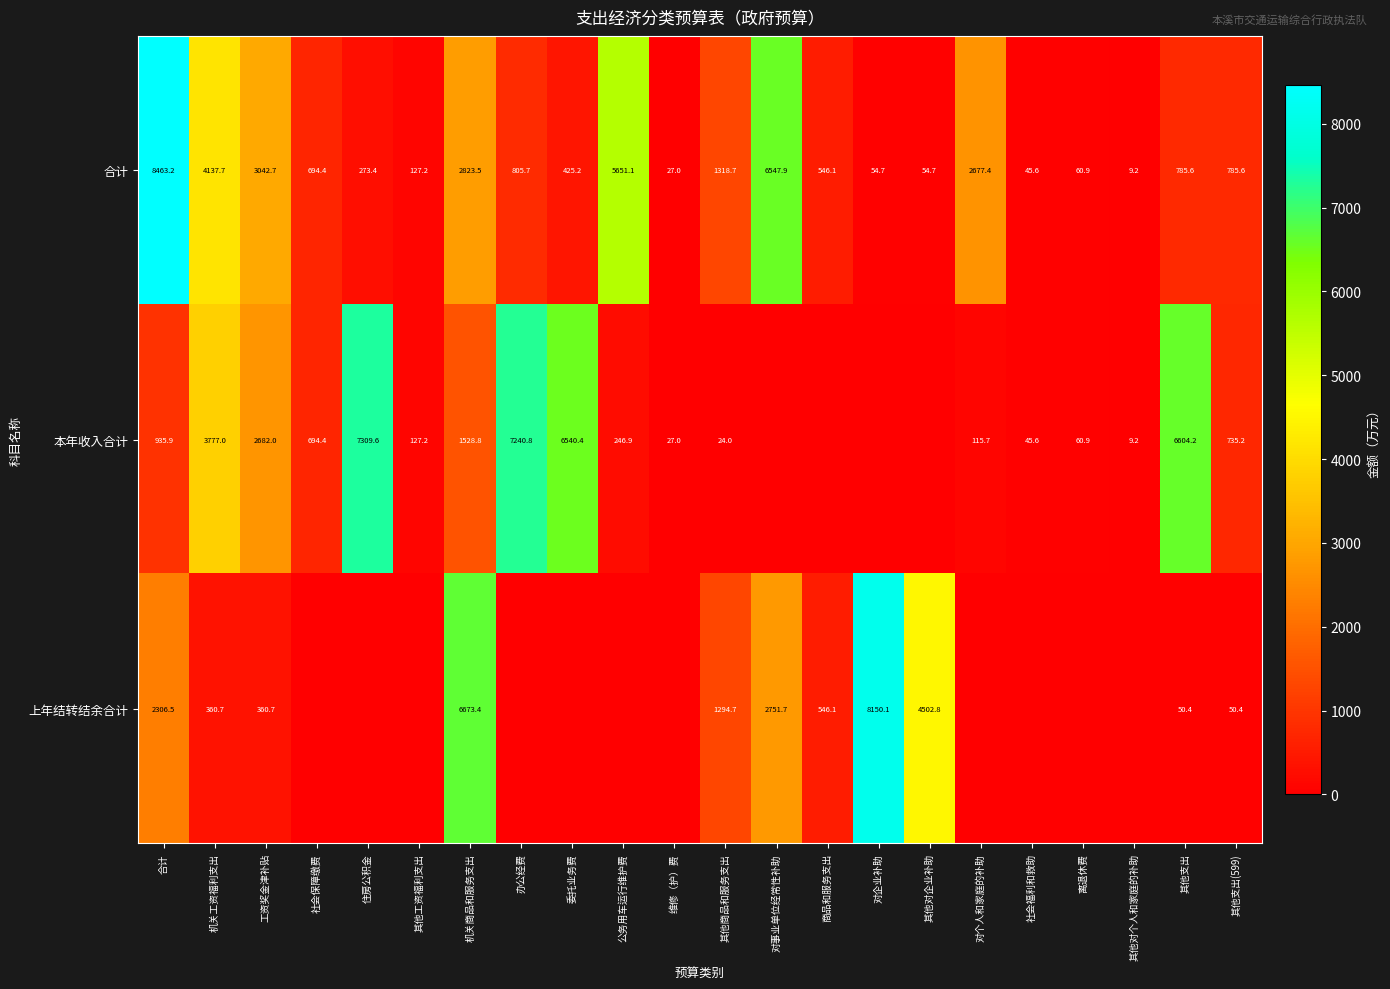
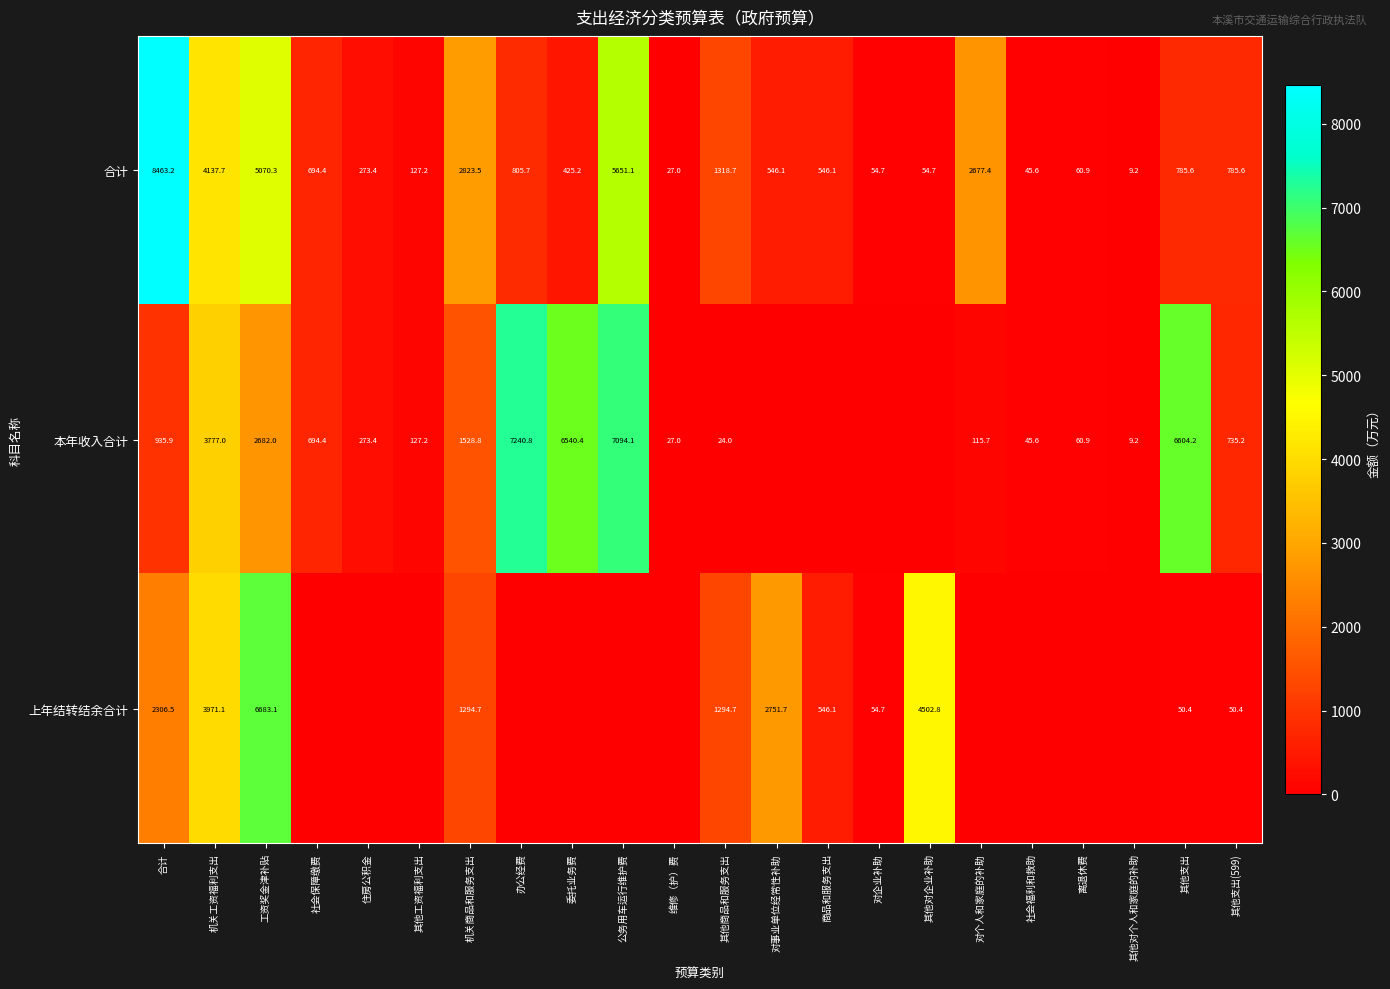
  {
    "合计": {
      "合计": 8463.2,
      "机关工资福利支出": 4137.7,
-     "工资奖金津补贴": 3042.7,
+     "工资奖金津补贴": 5070.3,
      "社会保障缴费": 694.4,
      "住房公积金": 273.4,
      "其他工资福利支出": 127.2,
      "机关商品和服务支出": 2823.5,
      "办公经费": 805.7,
      "委托业务费": 425.2,
      "公务用车运行维护费": 5651.1,
      "维修（护）费": 27.0,
      "其他商品和服务支出": 1318.7,
-     "对事业单位经常性补助": 6547.9,
+     "对事业单位经常性补助": 546.1,
      "商品和服务支出": 546.1,
      "对企业补助": 54.7,
      "其他对企业补助": 54.7,
      "对个人和家庭的补助": 2677.4,
      "社会福利和救助": 45.6,
      "离退休费": 60.9,
      "其他对个人和家庭的补助": 9.2,
      "其他支出": 785.6,
      "其他支出(599)": 785.6
    },
    "本年收入合计": {
      "合计": 935.9,
      "机关工资福利支出": 3777.0,
      "工资奖金津补贴": 2682.0,
      "社会保障缴费": 694.4,
-     "住房公积金": 7309.6,
+     "住房公积金": 273.4,
      "其他工资福利支出": 127.2,
      "机关商品和服务支出": 1528.8,
      "办公经费": 7240.8,
      "委托业务费": 6540.4,
-     "公务用车运行维护费": 246.9,
+     "公务用车运行维护费": 7094.1,
      "维修（护）费": 27.0,
      "其他商品和服务支出": 24.0,
      "对个人和家庭的补助": 115.7,
      "社会福利和救助": 45.6,
      "离退休费": 60.9,
      "其他对个人和家庭的补助": 9.2,
      "其他支出": 6604.2,
      "其他支出(599)": 735.2
    },
    "上年结转结余合计": {
      "合计": 2306.5,
-     "机关工资福利支出": 360.7,
-     "工资奖金津补贴": 360.7,
-     "机关商品和服务支出": 6673.4,
+     "机关工资福利支出": 3971.1,
+     "工资奖金津补贴": 6683.1,
+     "机关商品和服务支出": 1294.7,
      "其他商品和服务支出": 1294.7,
      "对事业单位经常性补助": 2751.7,
      "商品和服务支出": 546.1,
-     "对企业补助": 8150.1,
+     "对企业补助": 54.7,
      "其他对企业补助": 4502.8,
      "其他支出": 50.4,
      "其他支出(599)": 50.4
    }
  }
